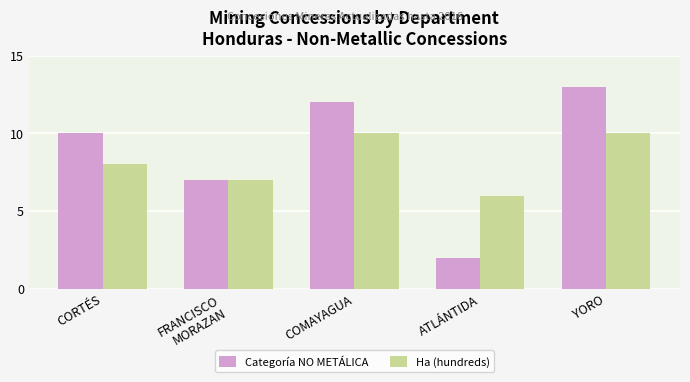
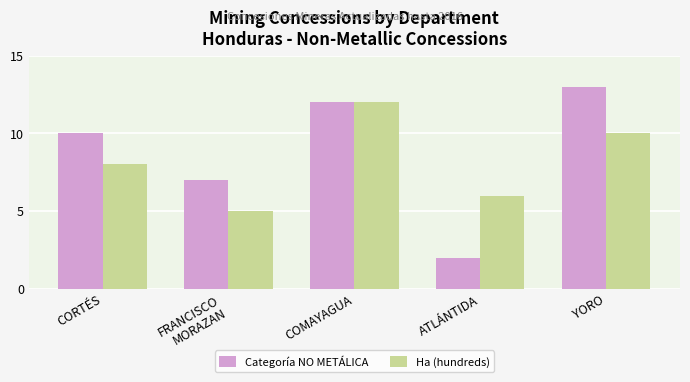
  {
    "Categoría NO METÁLICA": {
      "CORTÉS": 10,
      "FRANCISCO MORAZAN": 7,
      "COMAYAGUA": 12,
      "ATLÁNTIDA": 2,
      "YORO": 13
    },
    "Ha (hundreds)": {
      "CORTÉS": 8,
-     "FRANCISCO MORAZAN": 7,
-     "COMAYAGUA": 10,
+     "FRANCISCO MORAZAN": 5,
+     "COMAYAGUA": 12,
      "ATLÁNTIDA": 6,
      "YORO": 10
    }
  }
